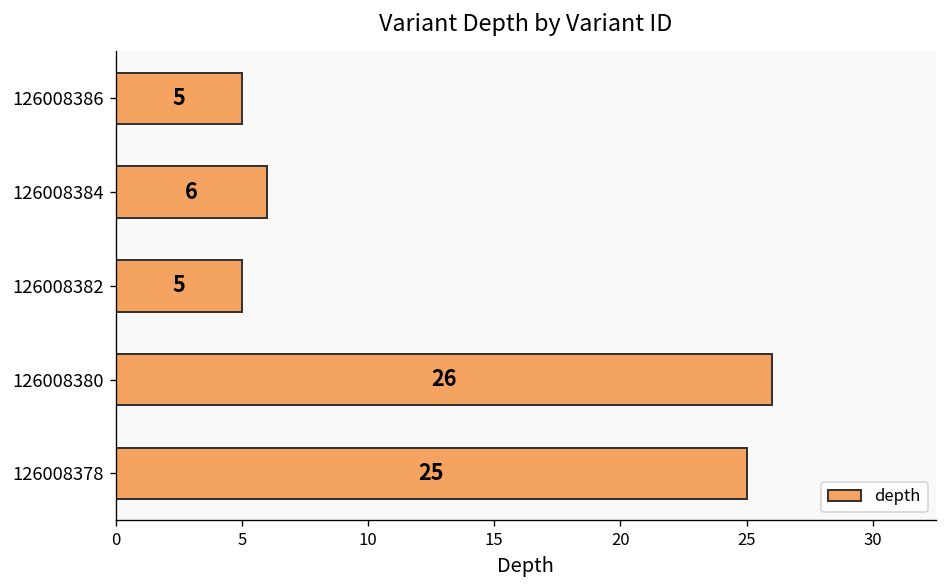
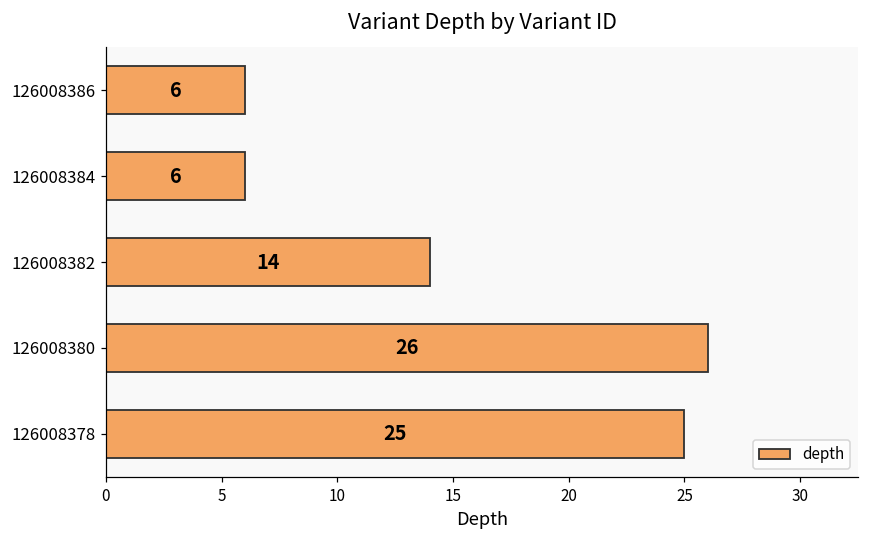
  {
-   "126008386": 5,
+   "126008386": 6,
    "126008384": 6,
-   "126008382": 5,
+   "126008382": 14,
    "126008380": 26,
    "126008378": 25
  }
